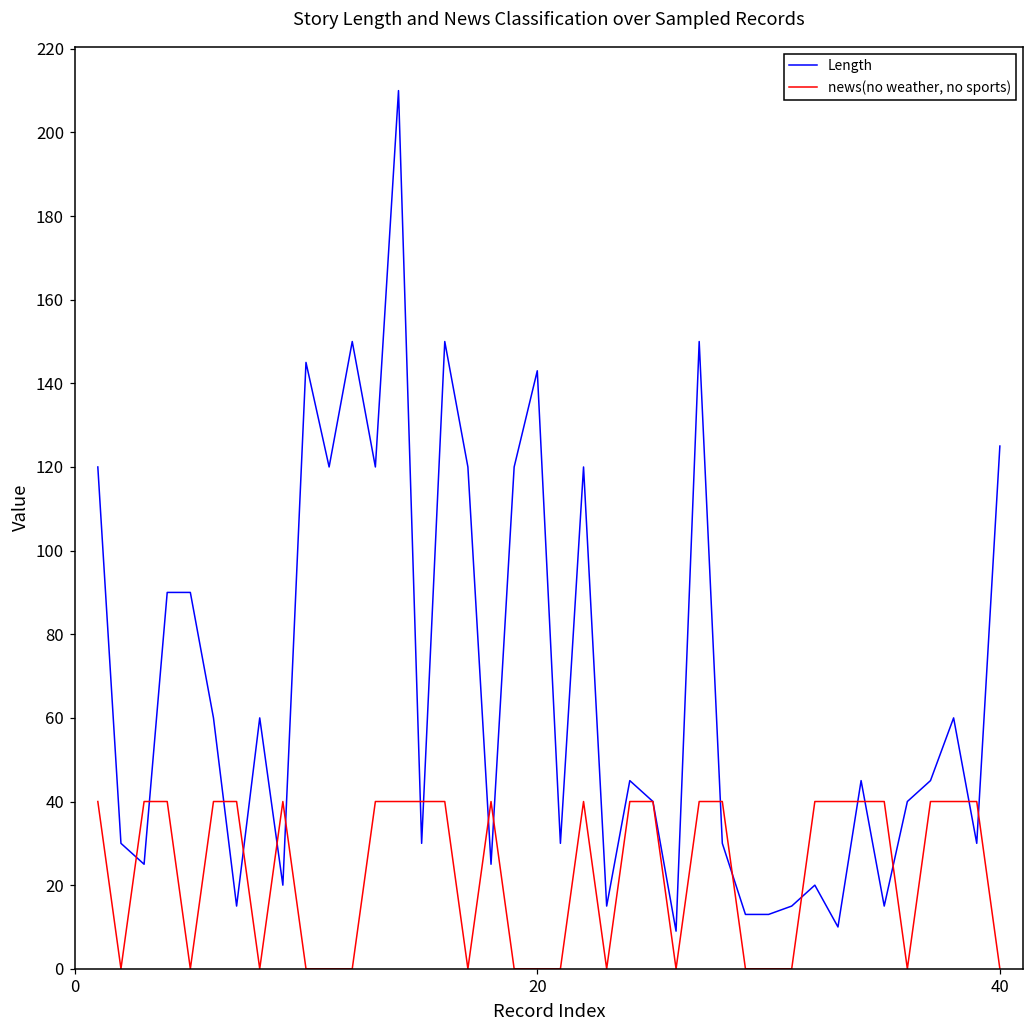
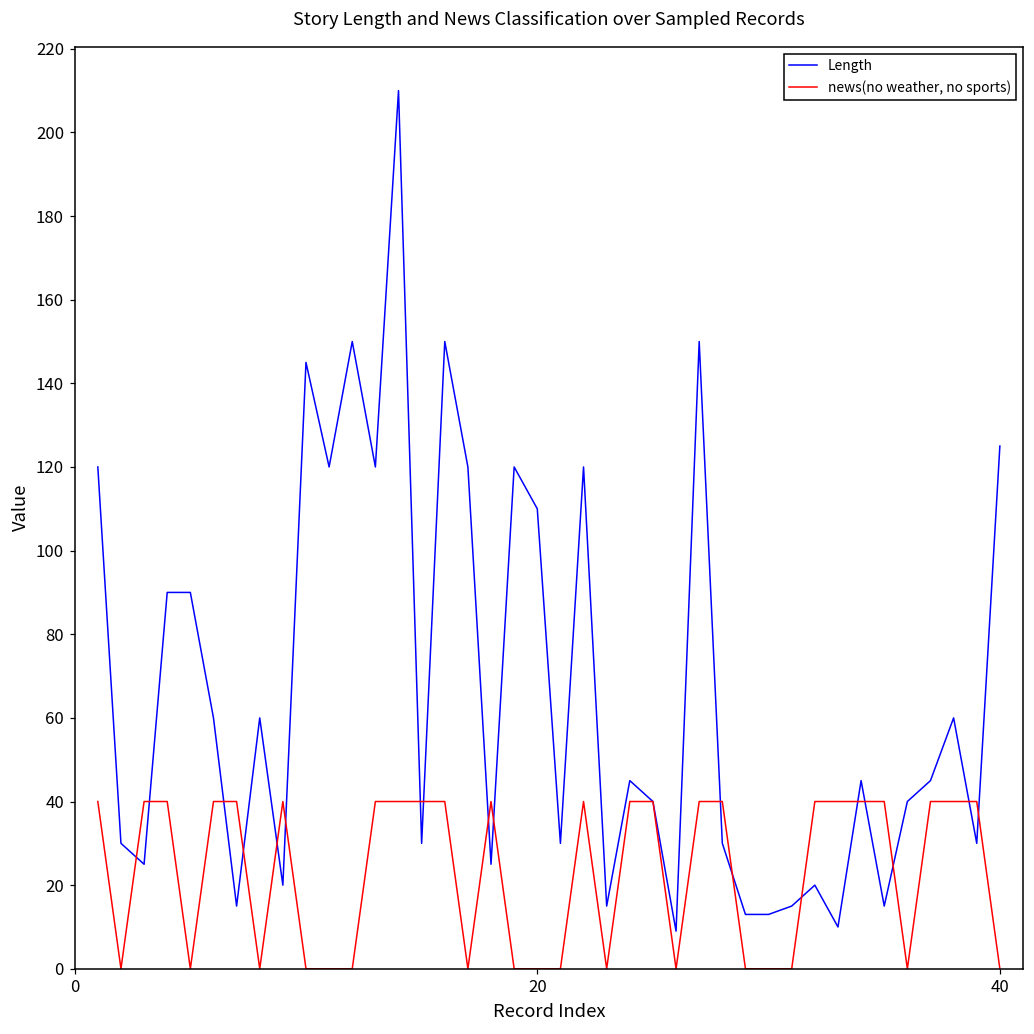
  {
    "Length": {
-     "20": 143,
+     "20": 110,
      "40": 125
    },
    "news(no weather, no sports)": {
      "20": 0,
      "40": 0
    }
  }
